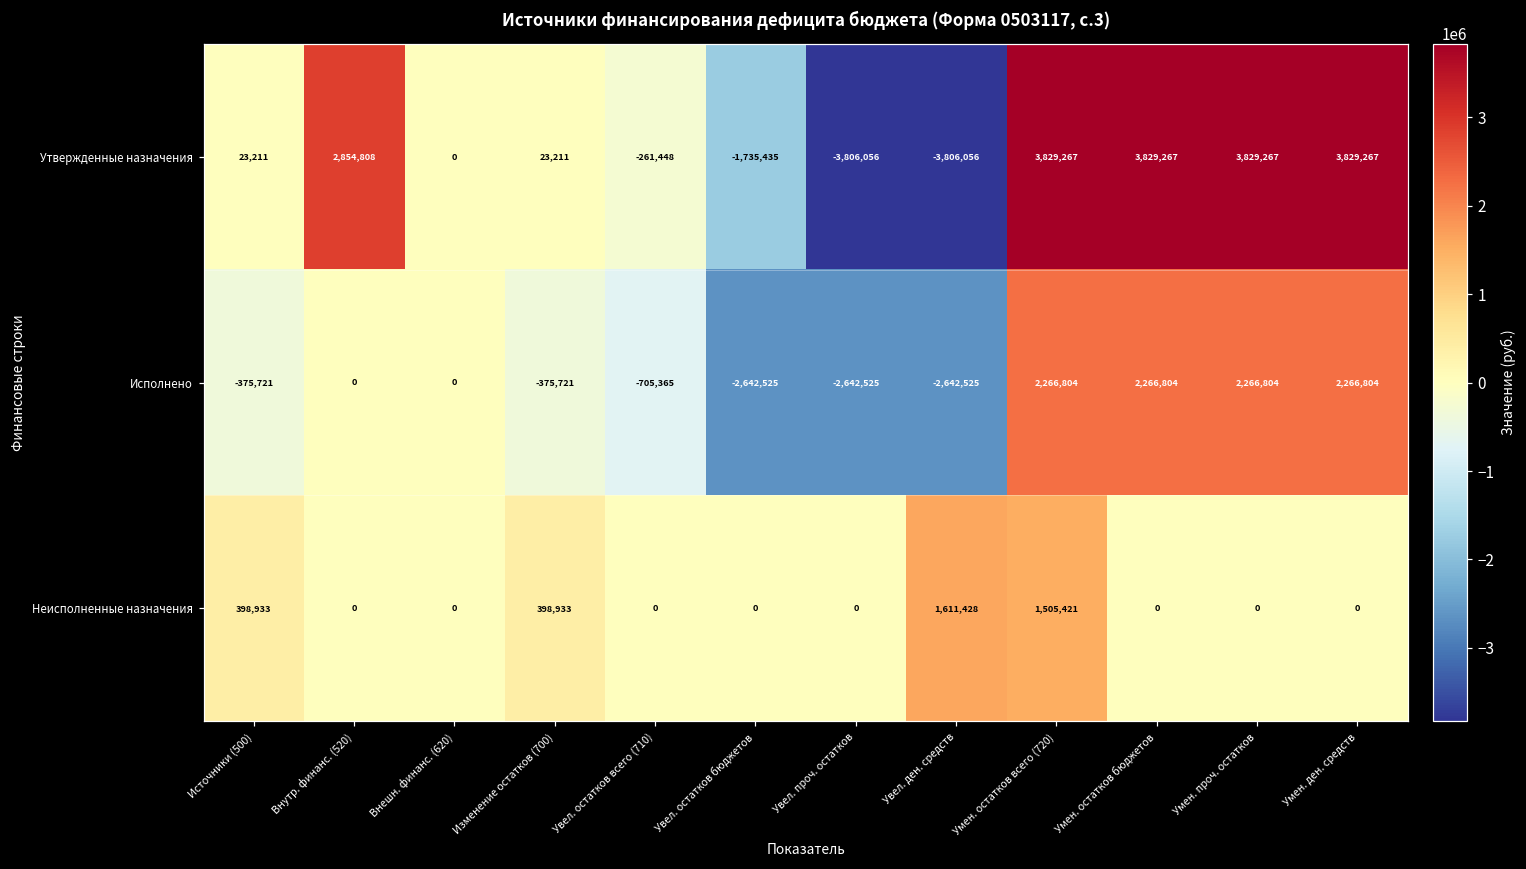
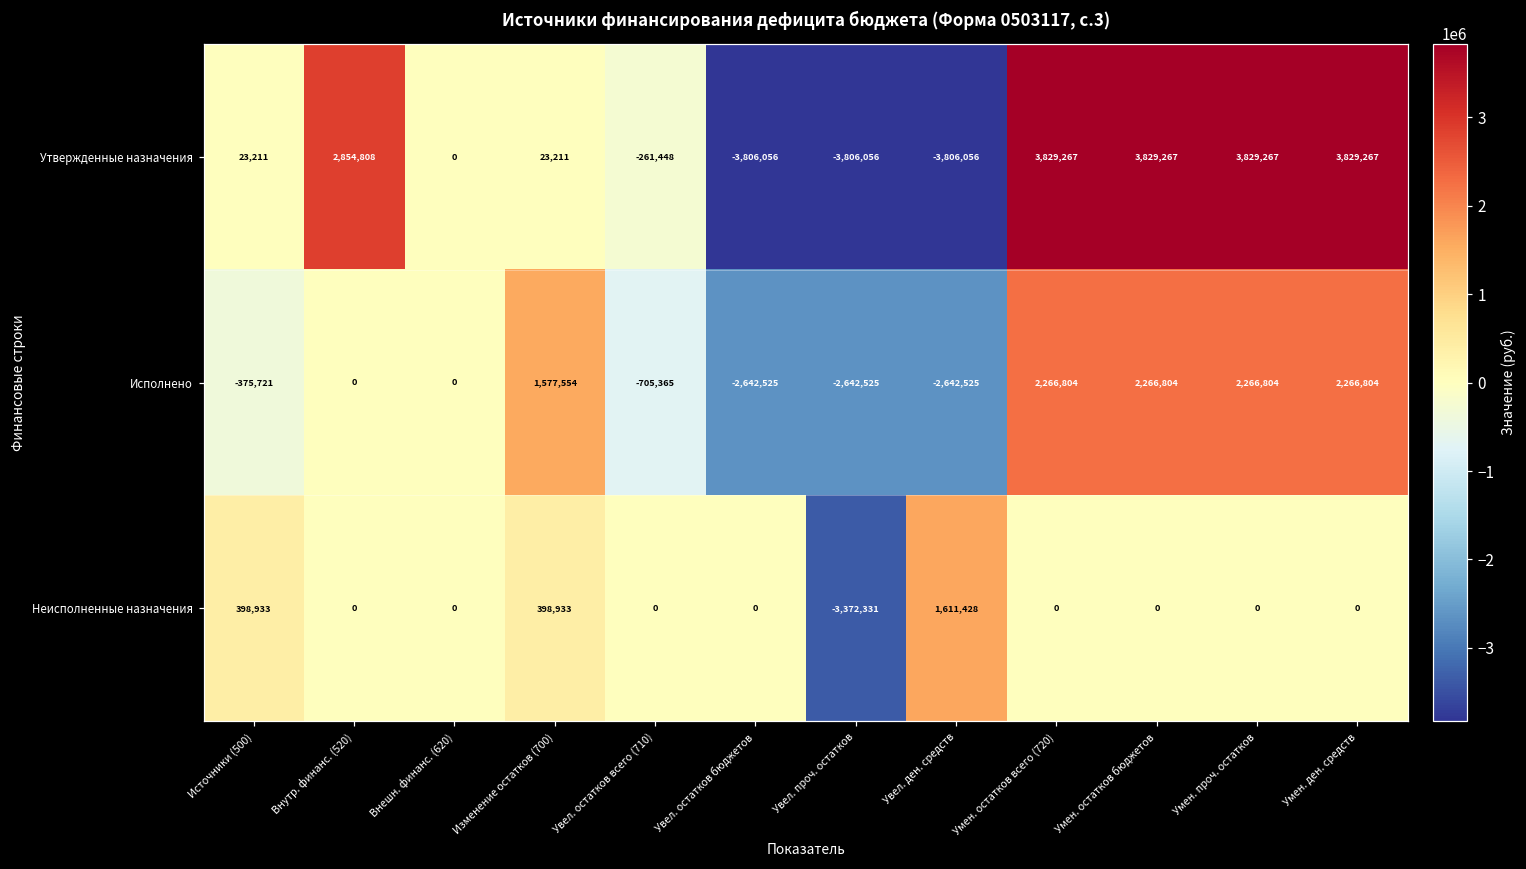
  {
    "Утвержденные назначения": {
      "Источники (500)": "23,211",
      "Внутр. финанс. (520)": "2,854,808",
      "Внешн. финанс. (620)": "0",
      "Изменение остатков (700)": "23,211",
      "Увел. остатков всего (710)": "-261,448",
-     "Увел. остатков бюджетов": "-1,735,435",
+     "Увел. остатков бюджетов": "-3,806,056",
      "Увел. проч. остатков": "-3,806,056",
      "Увел. ден. средств": "-3,806,056",
      "Умен. остатков всего (720)": "3,829,267",
      "Умен. остатков бюджетов": "3,829,267",
      "Умен. проч. остатков": "3,829,267",
      "Умен. ден. средств": "3,829,267"
    },
    "Исполнено": {
      "Источники (500)": "-375,721",
      "Внутр. финанс. (520)": "0",
      "Внешн. финанс. (620)": "0",
-     "Изменение остатков (700)": "-375,721",
+     "Изменение остатков (700)": "1,577,554",
      "Увел. остатков всего (710)": "-705,365",
      "Увел. остатков бюджетов": "-2,642,525",
      "Увел. проч. остатков": "-2,642,525",
      "Увел. ден. средств": "-2,642,525",
      "Умен. остатков всего (720)": "2,266,804",
      "Умен. остатков бюджетов": "2,266,804",
      "Умен. проч. остатков": "2,266,804",
      "Умен. ден. средств": "2,266,804"
    },
    "Неисполненные назначения": {
      "Источники (500)": "398,933",
      "Внутр. финанс. (520)": "0",
      "Внешн. финанс. (620)": "0",
      "Изменение остатков (700)": "398,933",
      "Увел. остатков всего (710)": "0",
      "Увел. остатков бюджетов": "0",
-     "Увел. проч. остатков": "0",
+     "Увел. проч. остатков": "-3,372,331",
      "Увел. ден. средств": "1,611,428",
-     "Умен. остатков всего (720)": "1,505,421",
+     "Умен. остатков всего (720)": "0",
      "Умен. остатков бюджетов": "0",
      "Умен. проч. остатков": "0",
      "Умен. ден. средств": "0"
    }
  }
